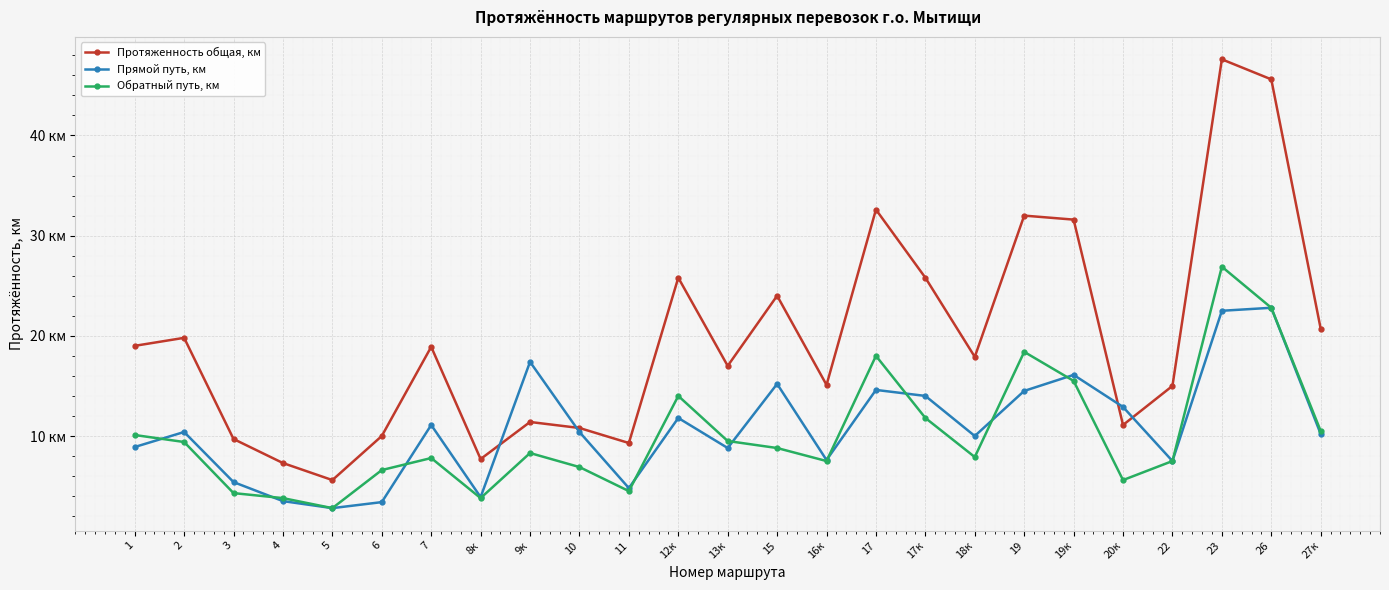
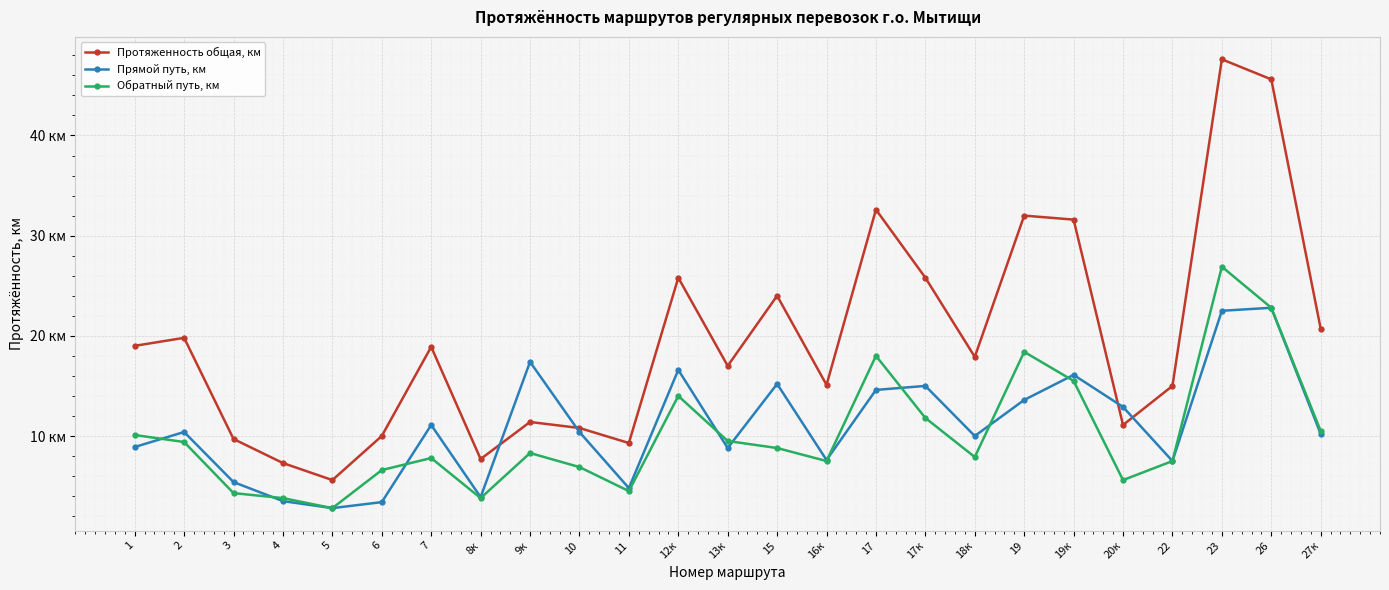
  {
    "Протяженность общая, км": {
      "1": "19.0 км",
      "2": "19.8 км",
      "3": "9.7 км",
      "4": "7.3 км",
      "5": "5.6 км",
      "6": "10.0 км",
      "7": "18.9 км",
      "8к": "7.7 км",
      "9к": "11.4 км",
      "10": "10.8 км",
      "11": "9.3 км",
      "12к": "25.8 км",
      "13к": "17.0 км",
      "15": "24.0 км",
      "16к": "15.1 км",
      "17": "32.6 км",
      "17к": "25.8 км",
      "18к": "17.9 км",
      "19": "32.0 км",
      "19к": "31.6 км",
      "20к": "11.1 км",
      "22": "15.0 км",
      "23": "47.6 км",
      "26": "45.6 км",
      "27к": "20.7 км"
    },
    "Прямой путь, км": {
      "1": "8.9 км",
      "2": "10.4 км",
      "3": "5.4 км",
      "4": "3.5 км",
      "6": "3.4 км",
      "7": "11.1 км",
      "9к": "17.4 км",
      "10": "10.4 км",
      "11": "4.8 км",
-     "12к": "11.8 км",
+     "12к": "16.6 км",
      "13к": "8.8 км",
      "15": "15.2 км",
      "17": "14.6 км",
-     "17к": "14 км",
+     "17к": "15 км",
      "18к": "10.0 км",
-     "19": "14.5 км",
+     "19": "13.6 км",
      "19к": "16.1 км",
      "20к": "12.9 км",
      "23": "22.5 км",
      "27к": "10.2 км"
    },
    "Обратный путь, км": {
      "1": "10.1 км",
      "2": "9.4 км",
      "3": "4.3 км",
      "4": "3.8 км",
      "6": "6.6 км",
      "7": "7.8 км",
      "9к": "8.3 км",
      "10": "6.9 км",
      "11": "4.5 км",
      "12к": "14.0 км",
      "13к": "9.5 км",
      "15": "8.8 км",
      "17": "18.0 км",
      "17к": "11.8 км",
      "18к": "7.9 км",
      "19": "18.4 км",
      "19к": "15.5 км",
      "20к": "5.6 км",
      "23": "26.9 км",
      "27к": "10.5 км"
    }
  }
